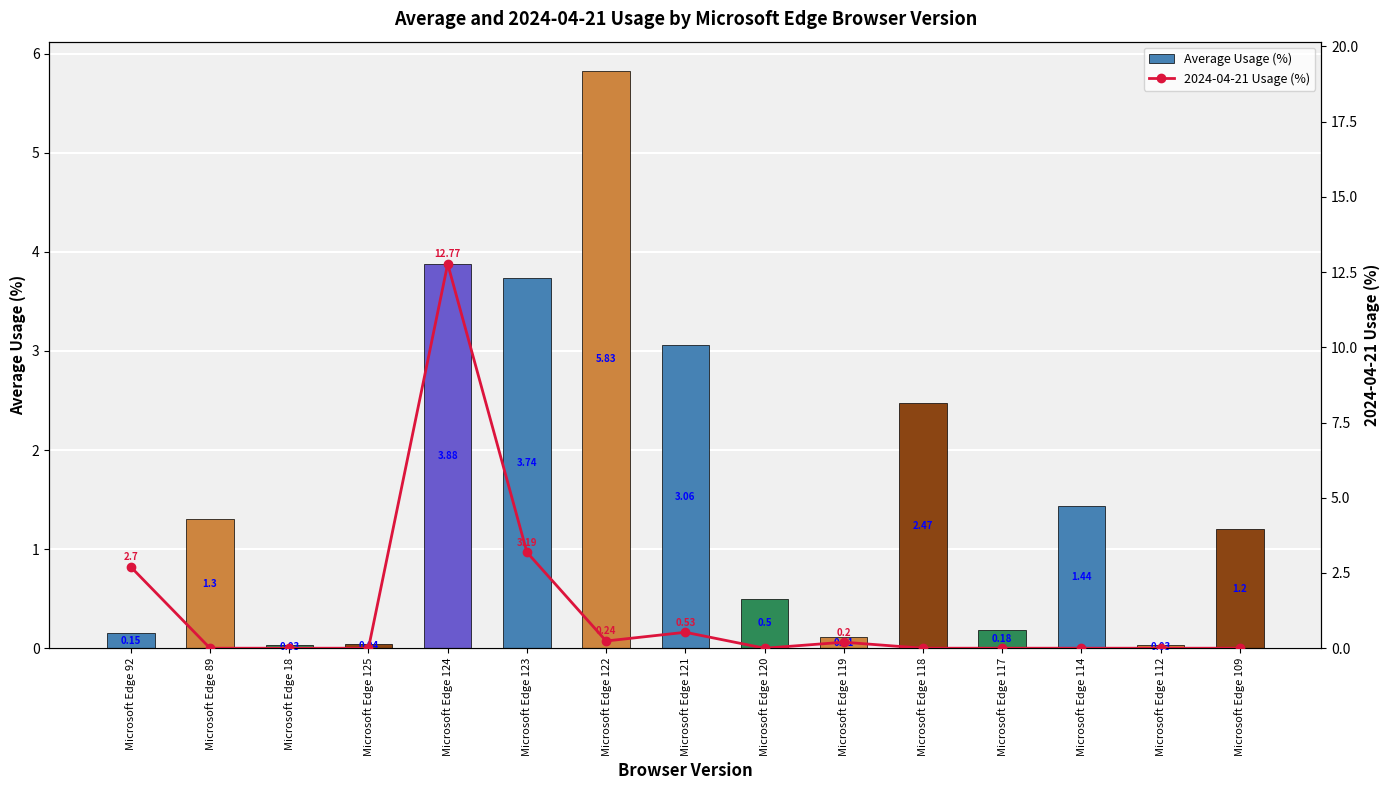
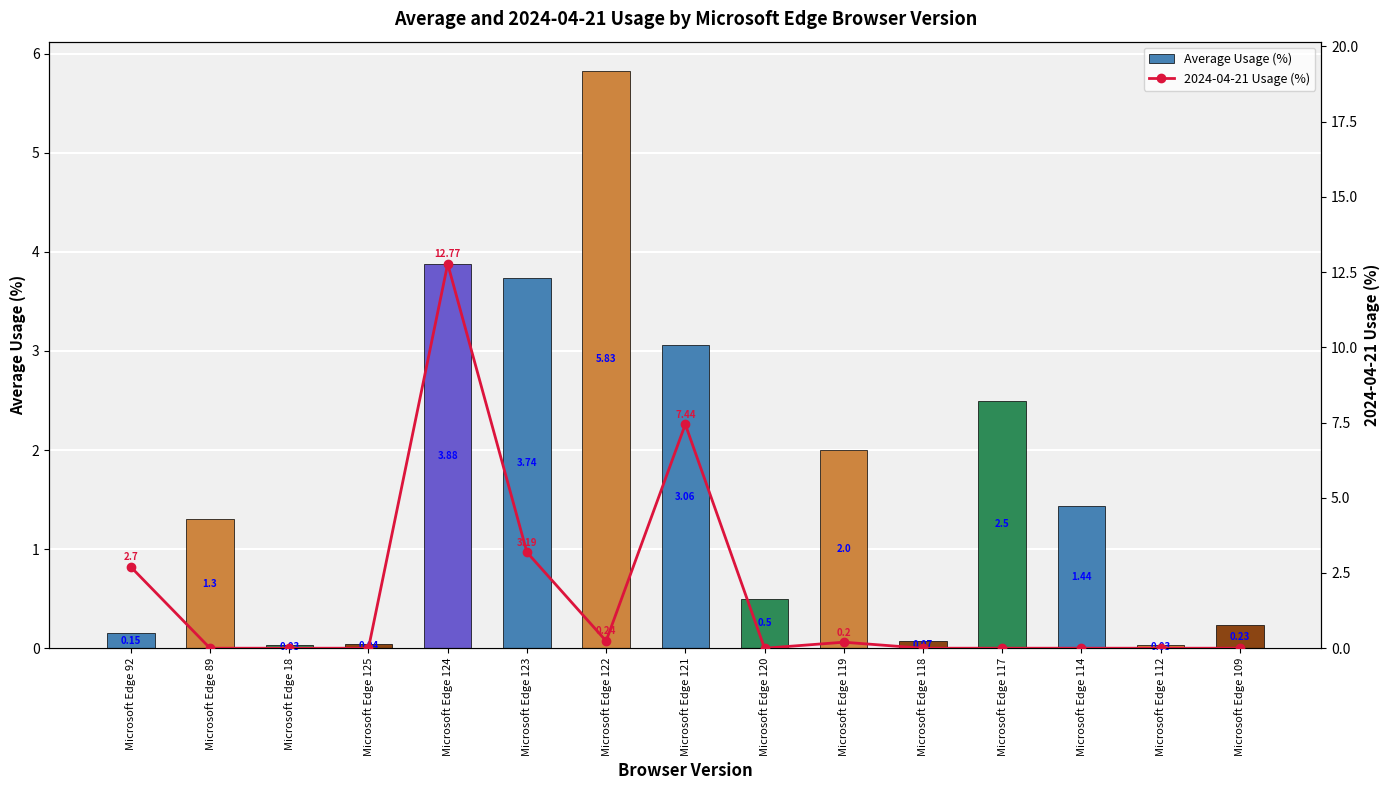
  {
    "Average Usage (%)": {
      "Microsoft Edge 92": 0.15,
      "Microsoft Edge 89": 1.3,
      "Microsoft Edge 124": 3.88,
      "Microsoft Edge 123": 3.74,
      "Microsoft Edge 122": 5.83,
      "Microsoft Edge 121": 3.06,
      "Microsoft Edge 120": 0.5,
-     "Microsoft Edge 119": 0.11,
-     "Microsoft Edge 118": 2.47,
-     "Microsoft Edge 117": 0.18,
+     "Microsoft Edge 119": 2.0,
+     "Microsoft Edge 118": 0.07,
+     "Microsoft Edge 117": 2.5,
      "Microsoft Edge 114": 1.44,
-     "Microsoft Edge 109": 1.2
+     "Microsoft Edge 109": 0.23
    },
    "2024-04-21 Usage (%)": {
      "Microsoft Edge 92": 2.7,
      "Microsoft Edge 124": 12.77,
      "Microsoft Edge 123": 3.19,
      "Microsoft Edge 122": 0.24,
-     "Microsoft Edge 121": 0.53,
+     "Microsoft Edge 121": 7.44,
      "Microsoft Edge 119": 0.2
    }
  }
